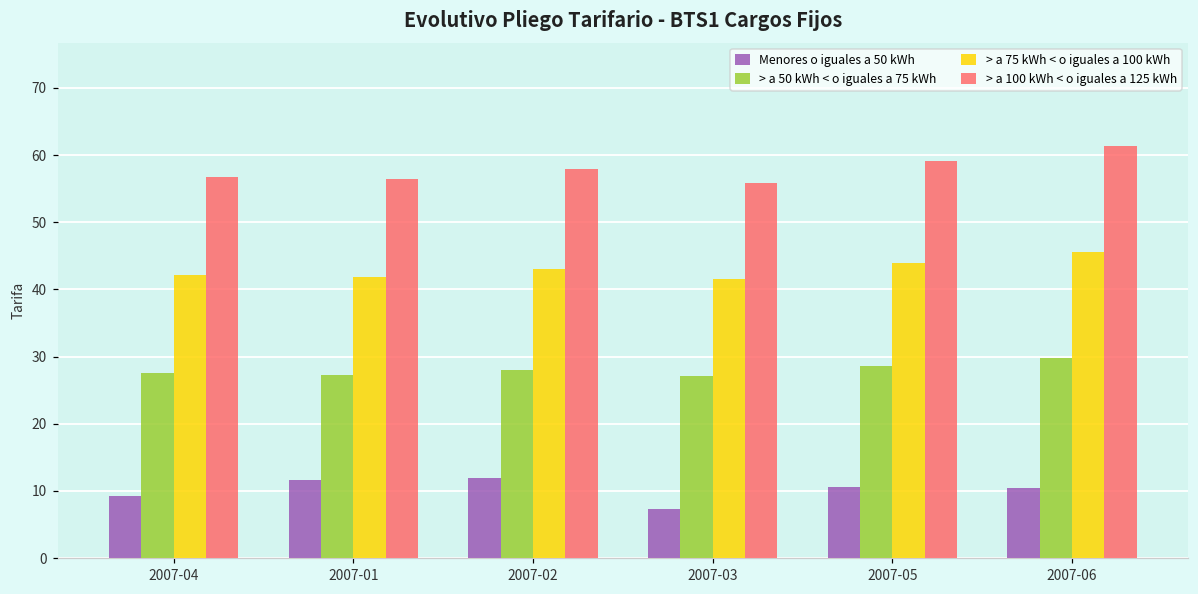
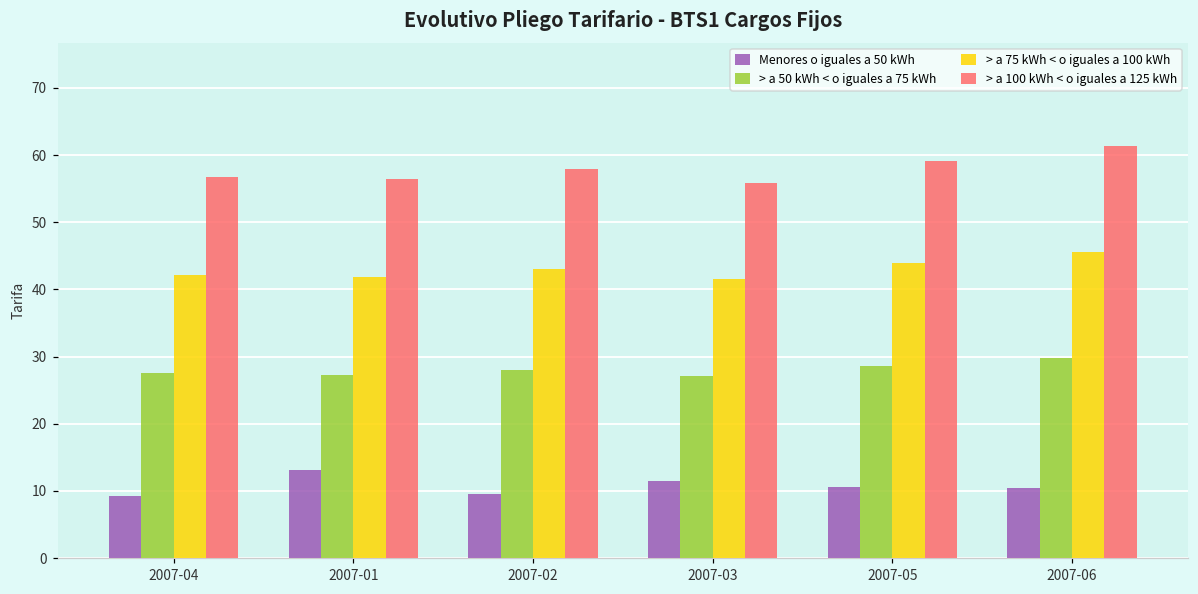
  {
    "Menores o iguales a 50 kWh": {
      "2007-04": 9,
-     "2007-01": 12,
-     "2007-02": 12,
-     "2007-03": 7,
+     "2007-01": 13,
+     "2007-02": 10,
+     "2007-03": 11,
      "2007-05": 11,
      "2007-06": 10
    },
    "> a 50 kWh < o iguales a 75 kWh": {
      "2007-04": 28,
      "2007-01": 27,
      "2007-02": 28,
      "2007-03": 27,
      "2007-05": 29,
      "2007-06": 30
    },
    "> a 75 kWh < o iguales a 100 kWh": {
      "2007-04": 42,
      "2007-01": 42,
      "2007-02": 43,
      "2007-03": 42,
      "2007-05": 44,
      "2007-06": 46
    },
    "> a 100 kWh < o iguales a 125 kWh": {
      "2007-04": 57,
      "2007-01": 56,
      "2007-02": 58,
      "2007-03": 56,
      "2007-05": 59,
      "2007-06": 61
    }
  }
